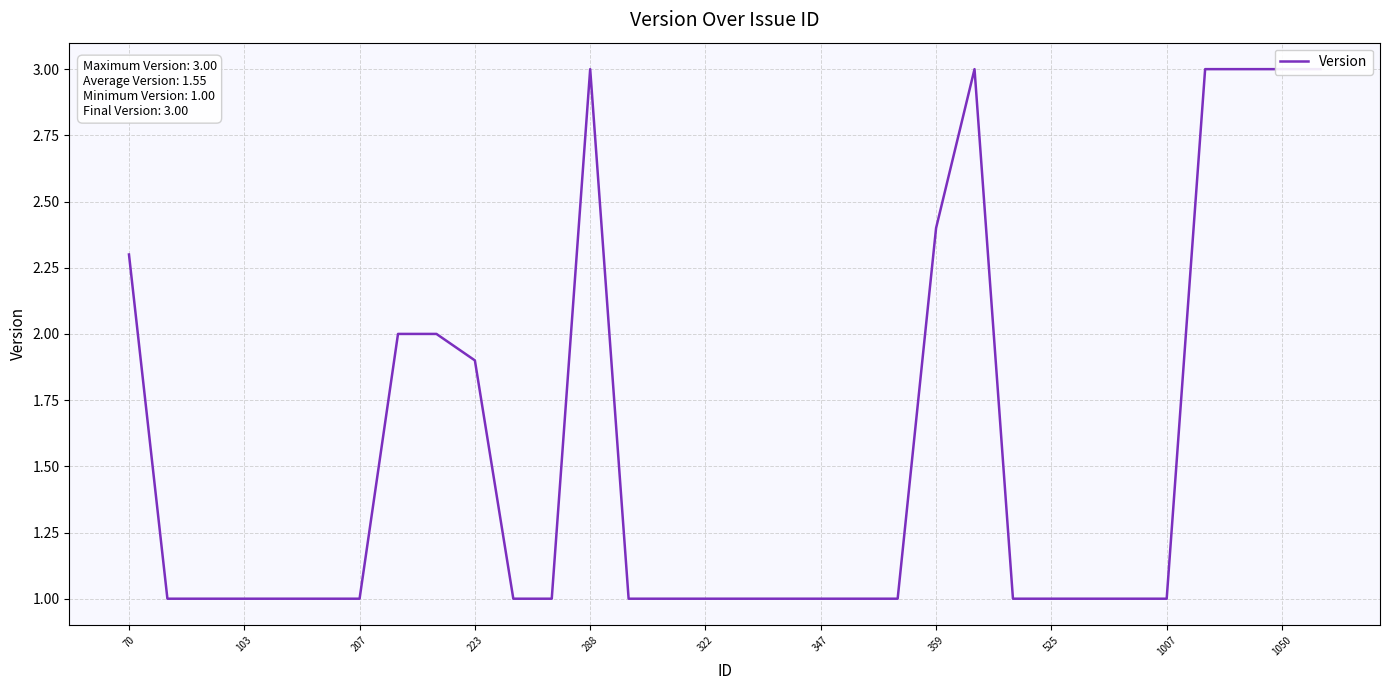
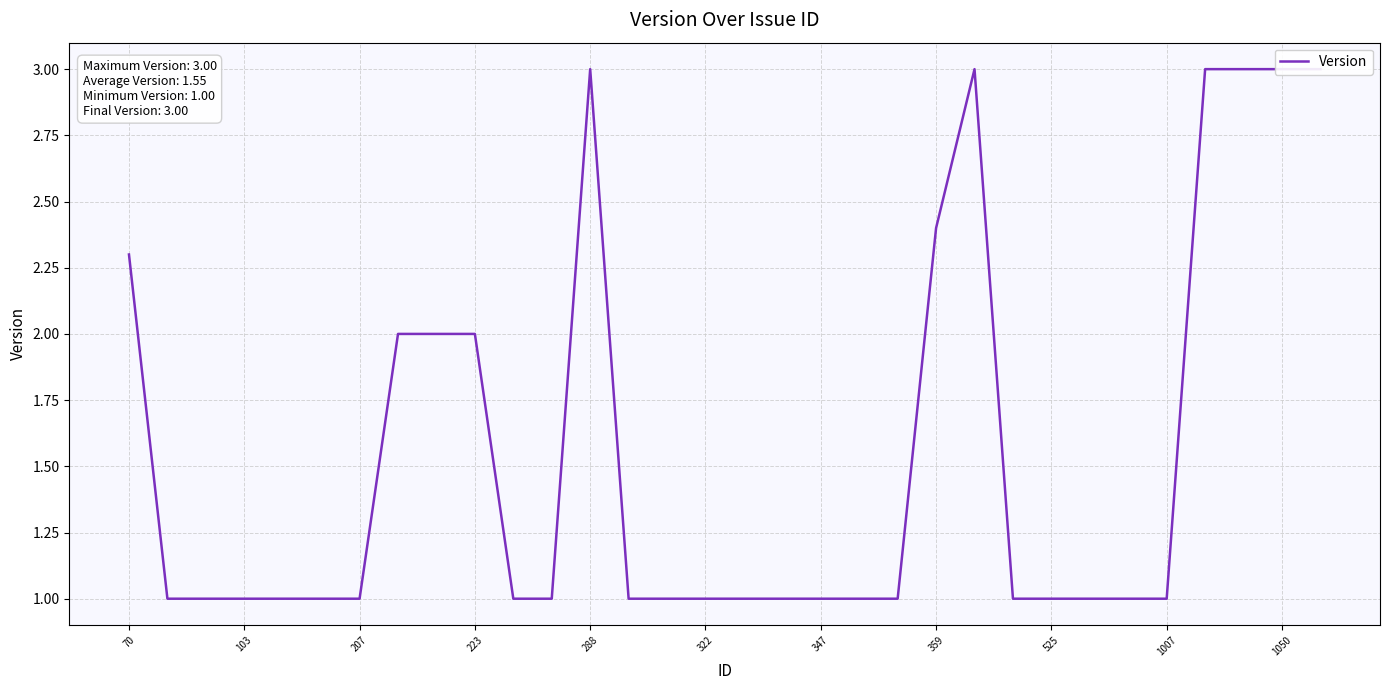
  {
    "70": 2.3,
    "103": 1.0,
    "207": 1.0,
-   "223": 1.9,
+   "223": 2.0,
    "288": 3.0,
    "322": 1.0,
    "347": 1.0,
    "359": 2.4,
    "525": 1.0,
    "1007": 1.0
  }
